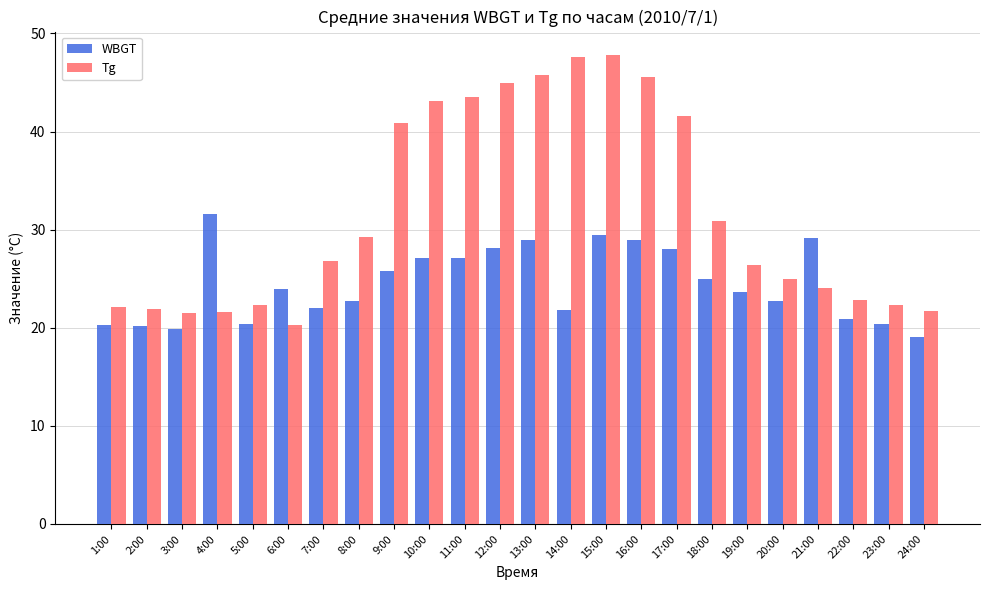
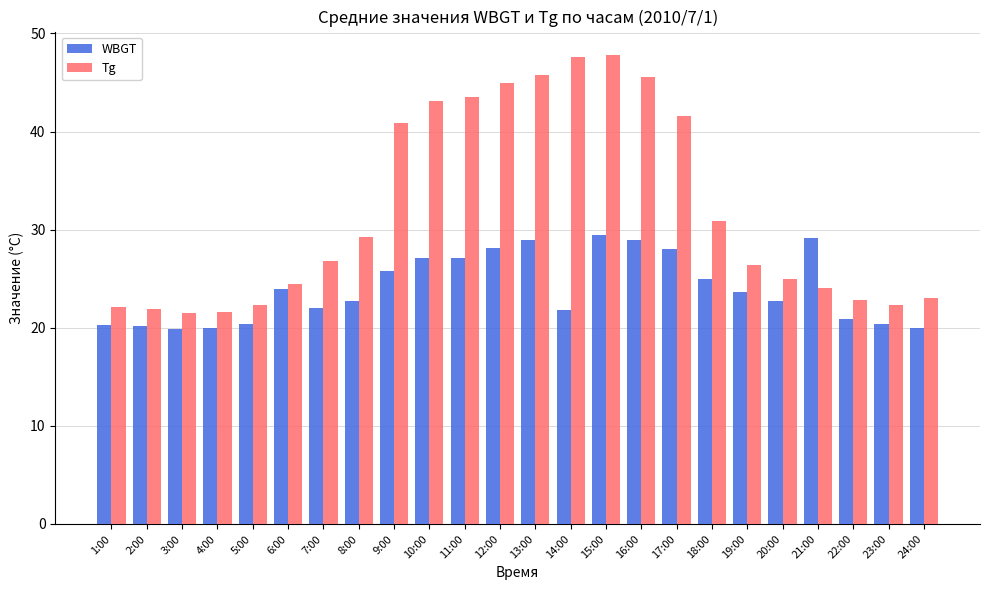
  {
    "WBGT": {
      "1:00": 20,
      "2:00": 20,
      "3:00": 20,
-     "4:00": 32,
+     "4:00": 20,
      "5:00": 20,
      "6:00": 24,
      "7:00": 22,
      "8:00": 23,
      "9:00": 26,
      "10:00": 27,
      "11:00": 27,
      "12:00": 28,
      "13:00": 29,
      "14:00": 22,
      "15:00": 30,
      "16:00": 29,
      "17:00": 28,
      "18:00": 25,
      "19:00": 24,
      "20:00": 23,
      "21:00": 29,
      "22:00": 21,
      "23:00": 20,
-     "24:00": 19
+     "24:00": 20
    },
    "Tg": {
      "1:00": 22,
      "2:00": 22,
      "3:00": 22,
      "4:00": 22,
      "5:00": 22,
-     "6:00": 20,
+     "6:00": 25,
      "7:00": 27,
      "8:00": 29,
      "9:00": 41,
      "10:00": 43,
      "11:00": 44,
      "12:00": 45,
      "13:00": 46,
      "14:00": 48,
      "15:00": 48,
      "16:00": 46,
      "17:00": 42,
      "18:00": 31,
      "19:00": 26,
      "20:00": 25,
      "21:00": 24,
      "22:00": 23,
      "23:00": 22,
-     "24:00": 22
+     "24:00": 23
    }
  }
